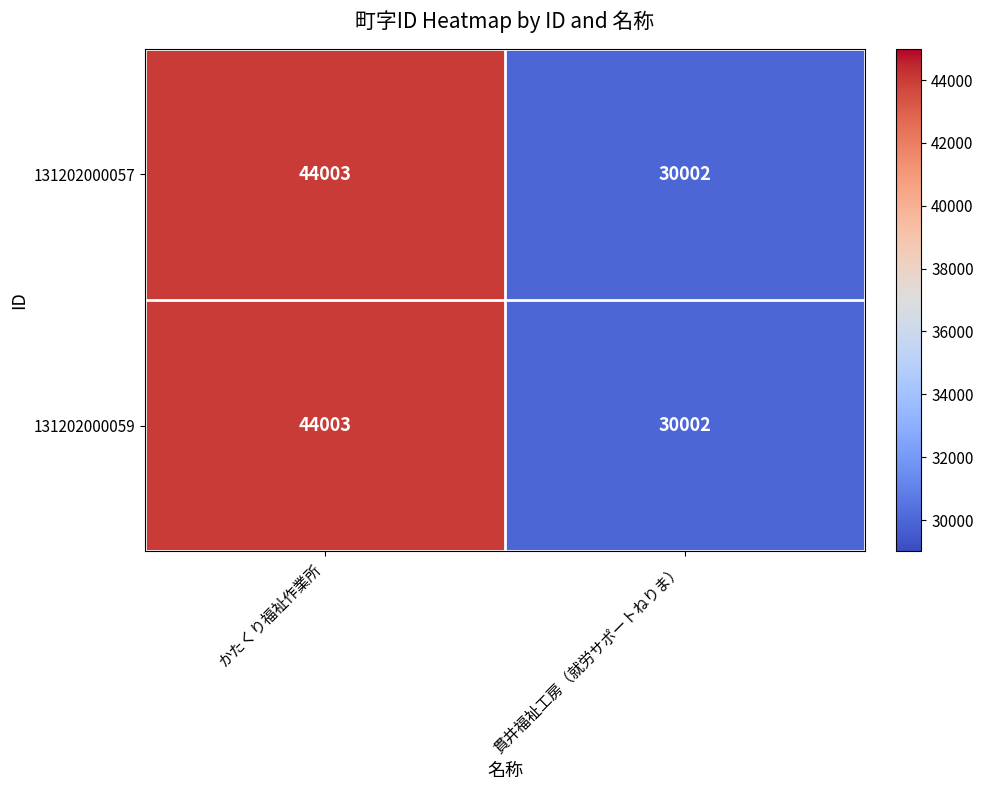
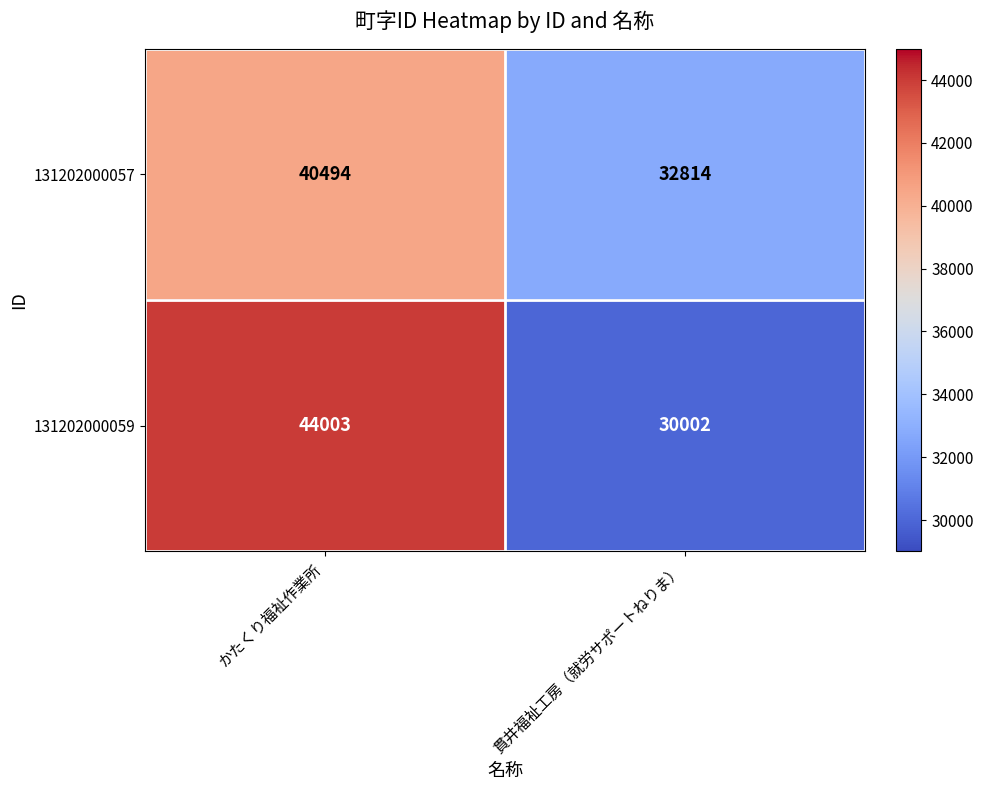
  {
    "131202000057": {
-     "かたくり福祉作業所": 44003,
-     "貫井福祉工房（就労サポートねりま）": 30002
+     "かたくり福祉作業所": 40494,
+     "貫井福祉工房（就労サポートねりま）": 32814
    },
    "131202000059": {
      "かたくり福祉作業所": 44003,
      "貫井福祉工房（就労サポートねりま）": 30002
    }
  }
